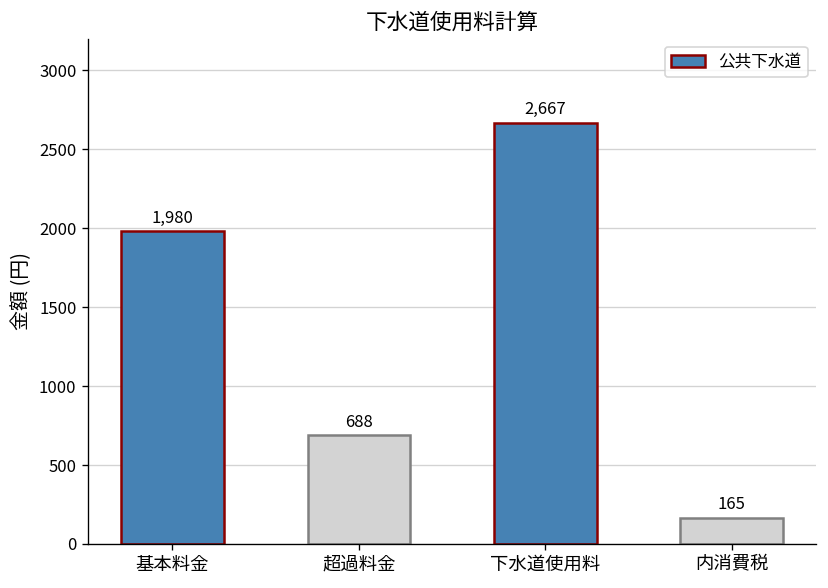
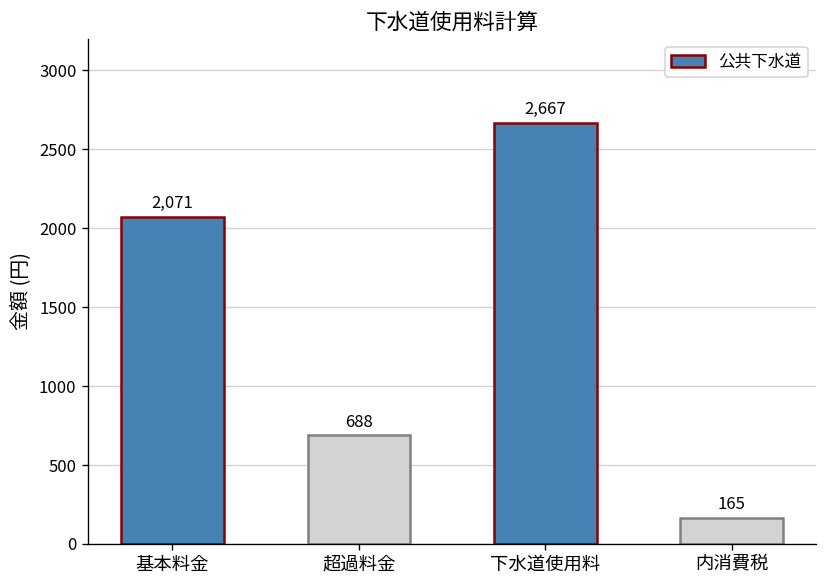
  {
-   "基本料金": "1,980",
+   "基本料金": "2,071",
    "超過料金": "688",
    "下水道使用料": "2,667",
    "内消費税": "165"
  }
